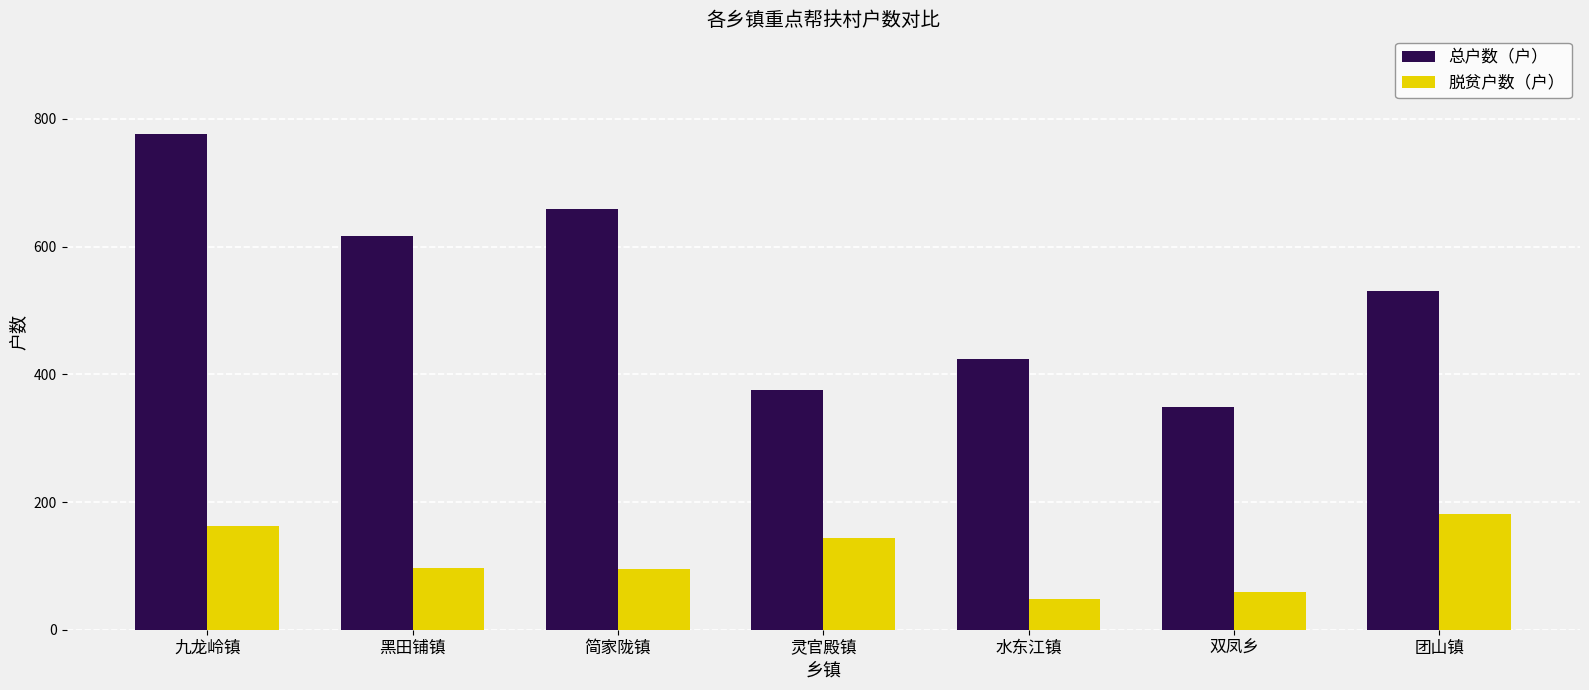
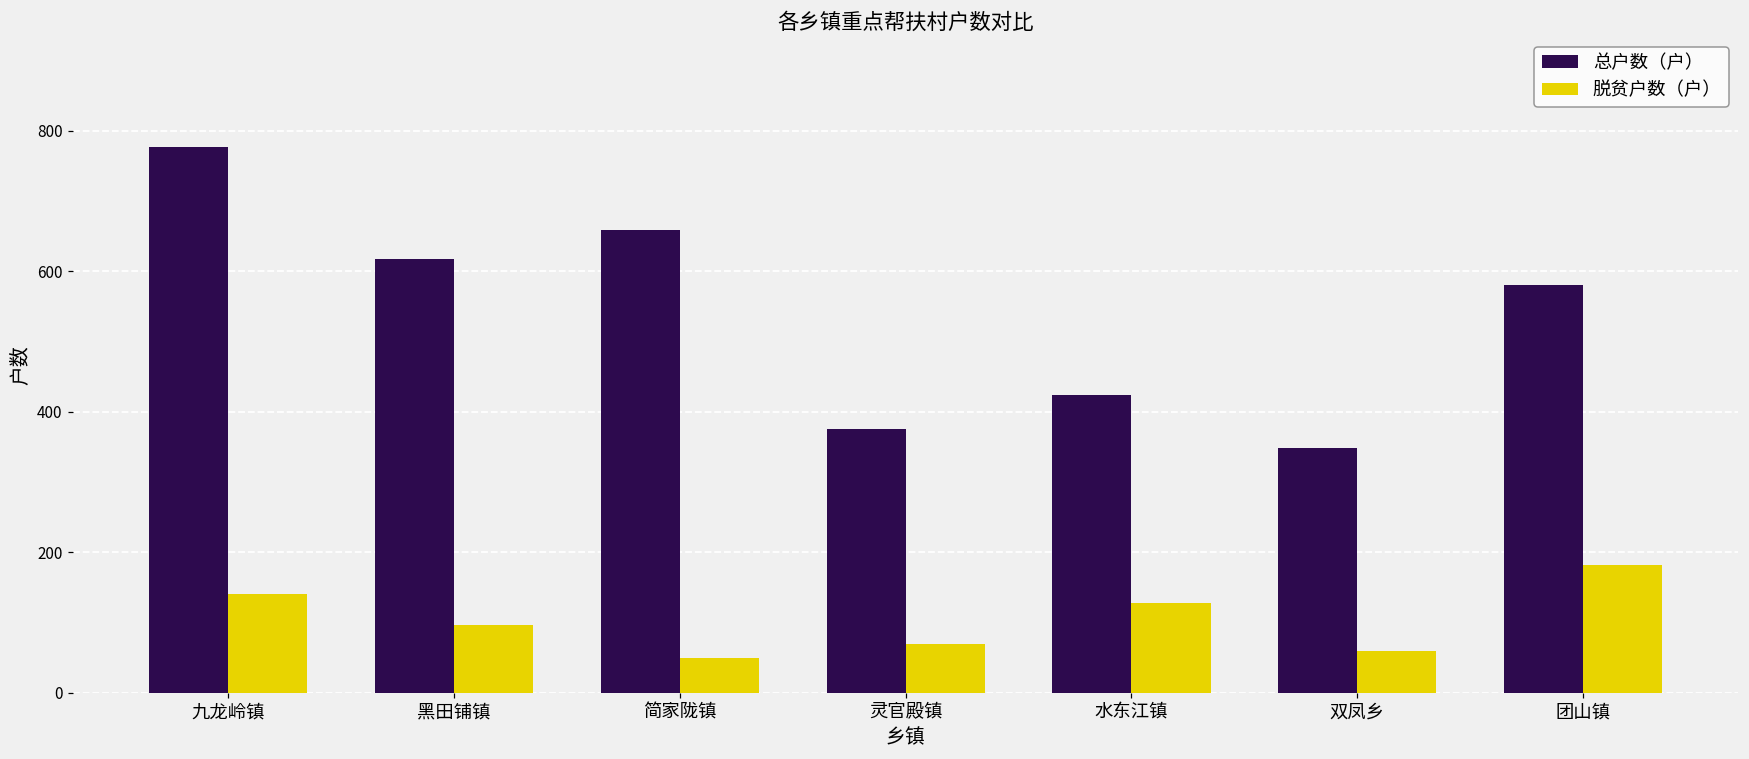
  {
    "总户数（户）": {
      "九龙岭镇": 780,
      "黑田铺镇": 620,
      "简家陇镇": 660,
      "灵官殿镇": 380,
      "水东江镇": 420,
      "双凤乡": 350,
-     "团山镇": 530
+     "团山镇": 580
    },
    "脱贫户数（户）": {
-     "九龙岭镇": 160,
+     "九龙岭镇": 140,
      "黑田铺镇": 100,
-     "简家陇镇": 100,
-     "灵官殿镇": 140,
-     "水东江镇": 50,
+     "简家陇镇": 50,
+     "灵官殿镇": 70,
+     "水东江镇": 130,
      "双凤乡": 60,
      "团山镇": 180
    }
  }
